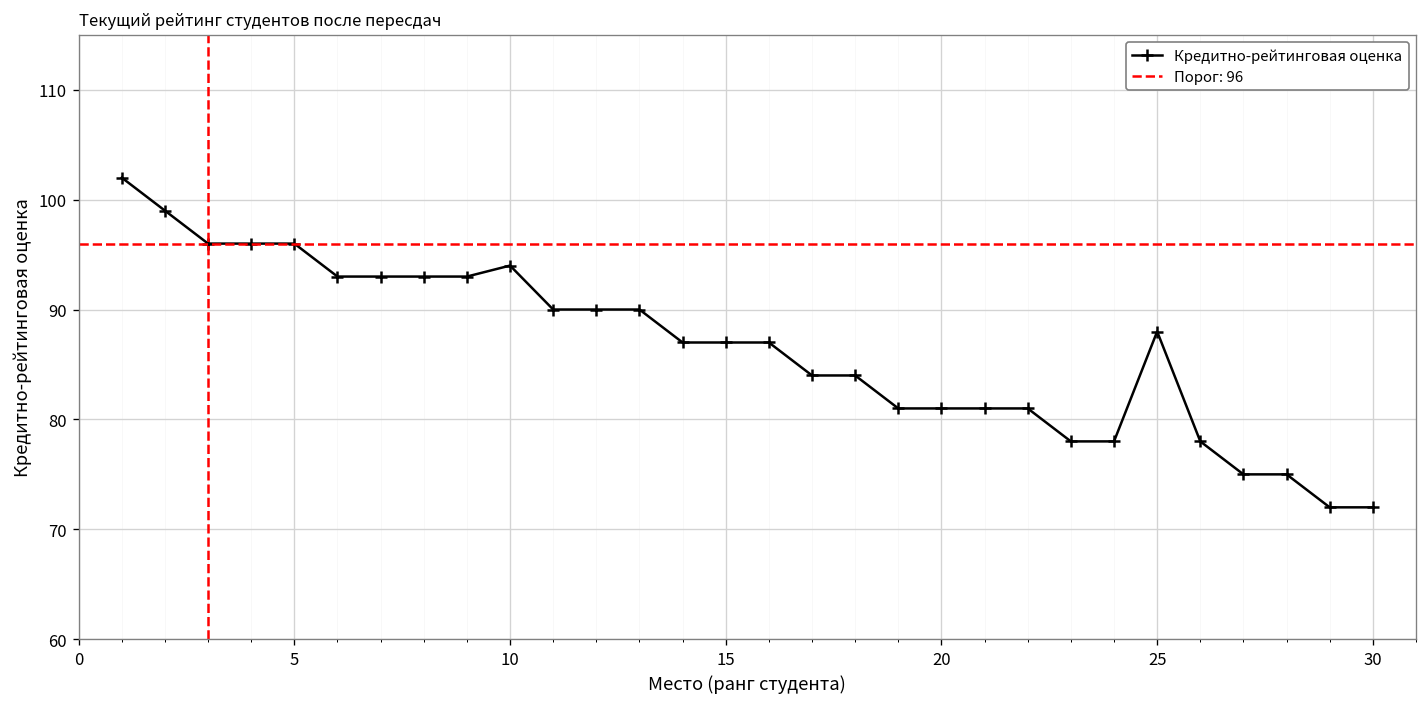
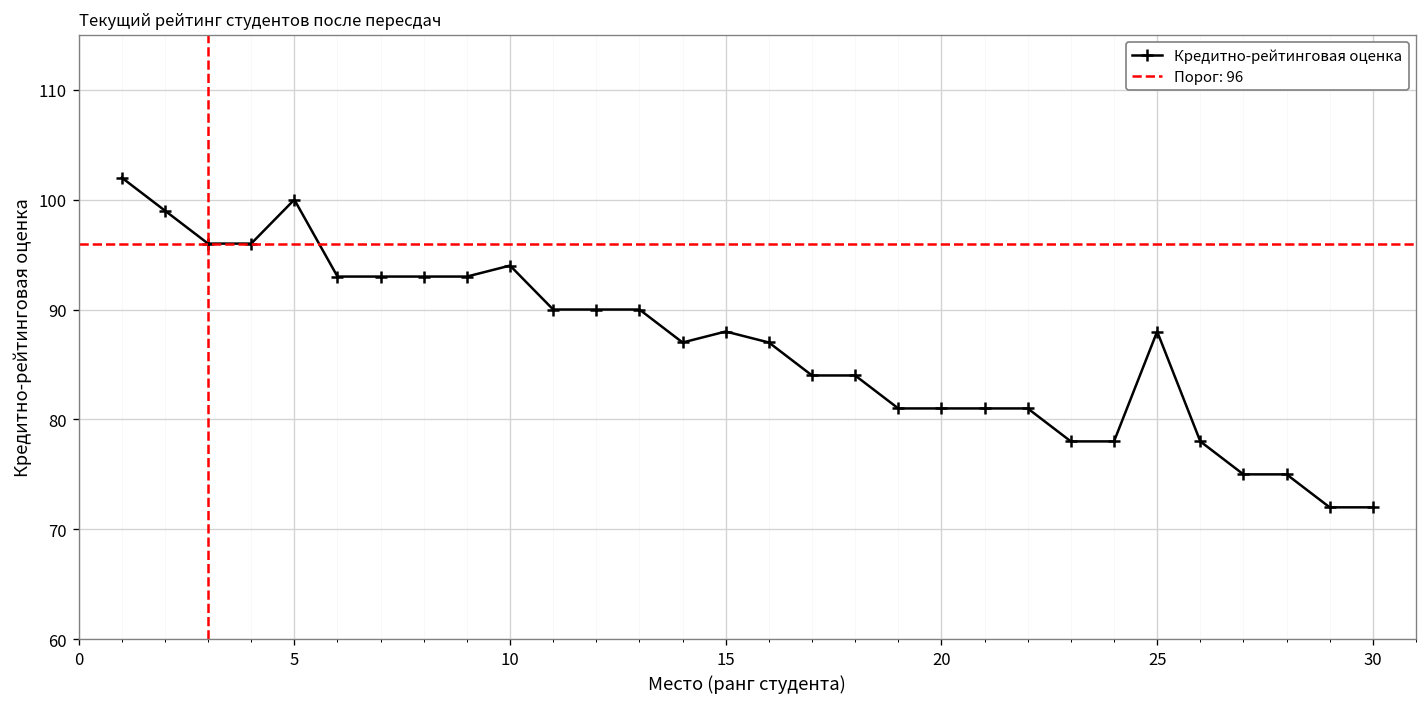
  {
-   "5": 96,
+   "5": 100,
    "10": 94,
-   "15": 87,
+   "15": 88,
    "20": 81,
    "25": 88,
    "30": 72
  }
